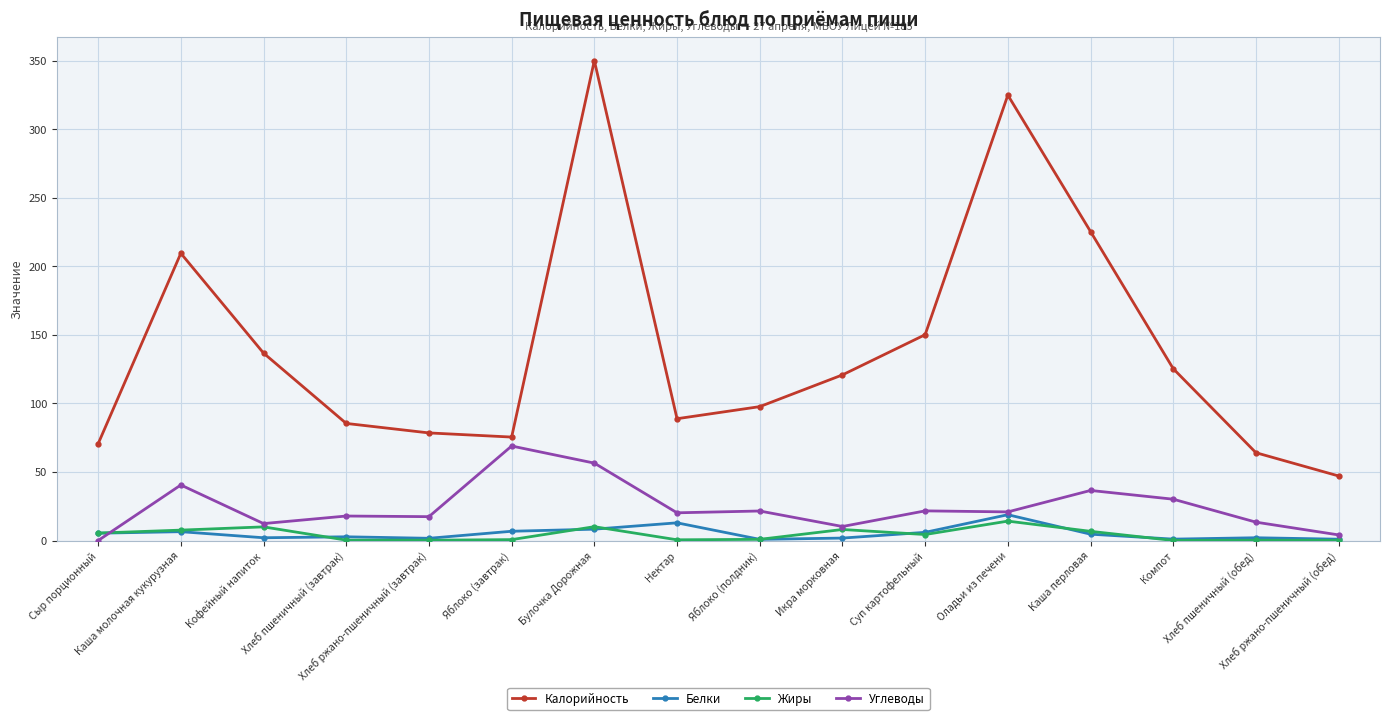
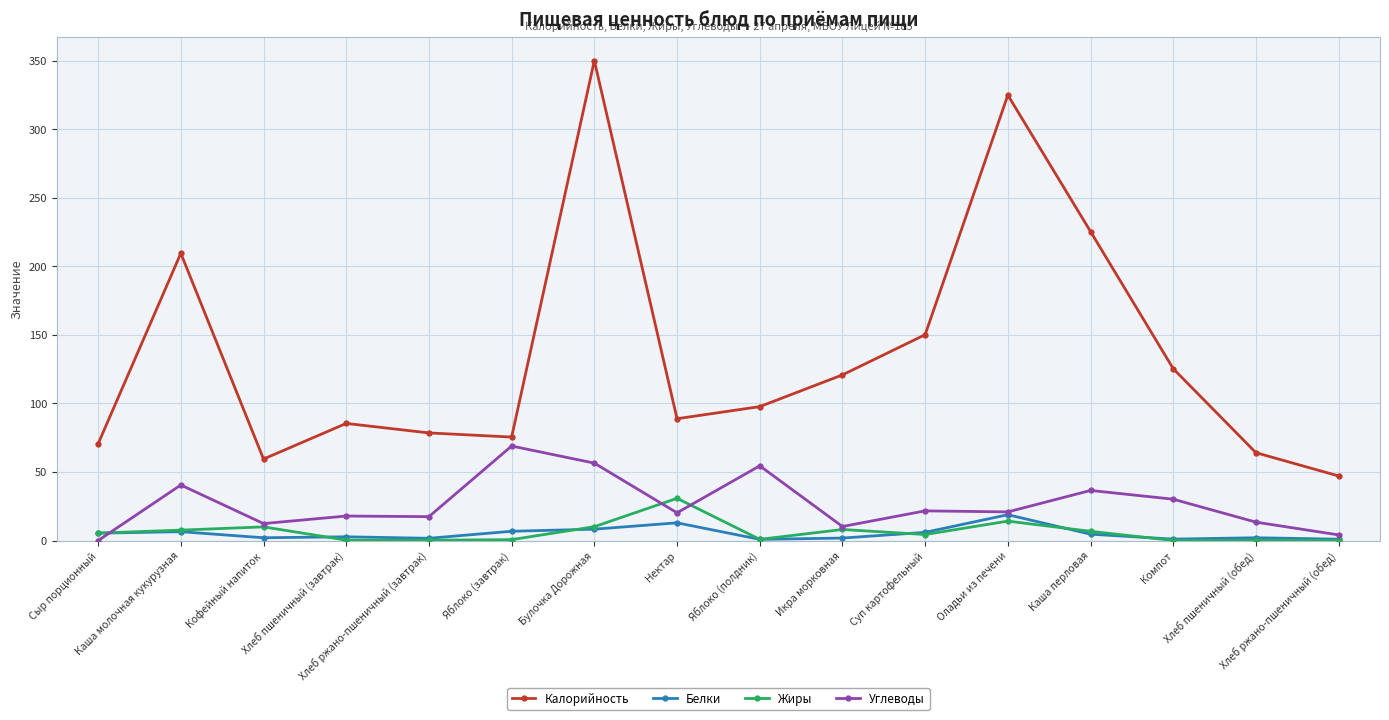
  {
    "Калорийность": {
      "Сыр порционный": 71,
      "Каша молочная кукурузная": 210,
-     "Кофейный напиток": 137,
+     "Кофейный напиток": 59,
      "Хлеб пшеничный (завтрак)": 85,
      "Хлеб ржано-пшеничный (завтрак)": 79,
      "Яблоко (завтрак)": 75,
      "Булочка Дорожная": 350,
      "Нектар": 89,
      "Яблоко (полдник)": 98,
      "Икра морковная": 121,
      "Суп картофельный": 150,
      "Оладьи из печени": 325,
      "Каша перловая": 225,
      "Компот": 125,
      "Хлеб пшеничный (обед)": 64,
      "Хлеб ржано-пшеничный (обед)": 47
    },
    "Белки": {
      "Кофейный напиток": 2,
      "Хлеб пшеничный (завтрак)": 3,
      "Яблоко (завтрак)": 7,
      "Нектар": 13,
      "Икра морковная": 2,
      "Оладьи из печени": 19,
      "Каша перловая": 5
    },
    "Жиры": {
      "Кофейный напиток": 10,
      "Хлеб пшеничный (завтрак)": 0,
      "Яблоко (завтрак)": 1,
-     "Нектар": 1,
+     "Нектар": 31,
      "Икра морковная": 8,
      "Оладьи из печени": 14,
      "Каша перловая": 7
    },
    "Углеводы": {
      "Сыр порционный": 0,
      "Каша молочная кукурузная": 41,
      "Кофейный напиток": 12,
      "Хлеб пшеничный (завтрак)": 18,
      "Хлеб ржано-пшеничный (завтрак)": 17,
      "Яблоко (завтрак)": 69,
      "Булочка Дорожная": 56,
      "Нектар": 20,
-     "Яблоко (полдник)": 22,
+     "Яблоко (полдник)": 55,
      "Икра морковная": 10,
      "Суп картофельный": 22,
      "Оладьи из печени": 21,
      "Каша перловая": 37,
      "Компот": 30,
      "Хлеб пшеничный (обед)": 13,
      "Хлеб ржано-пшеничный (обед)": 4
    }
  }
